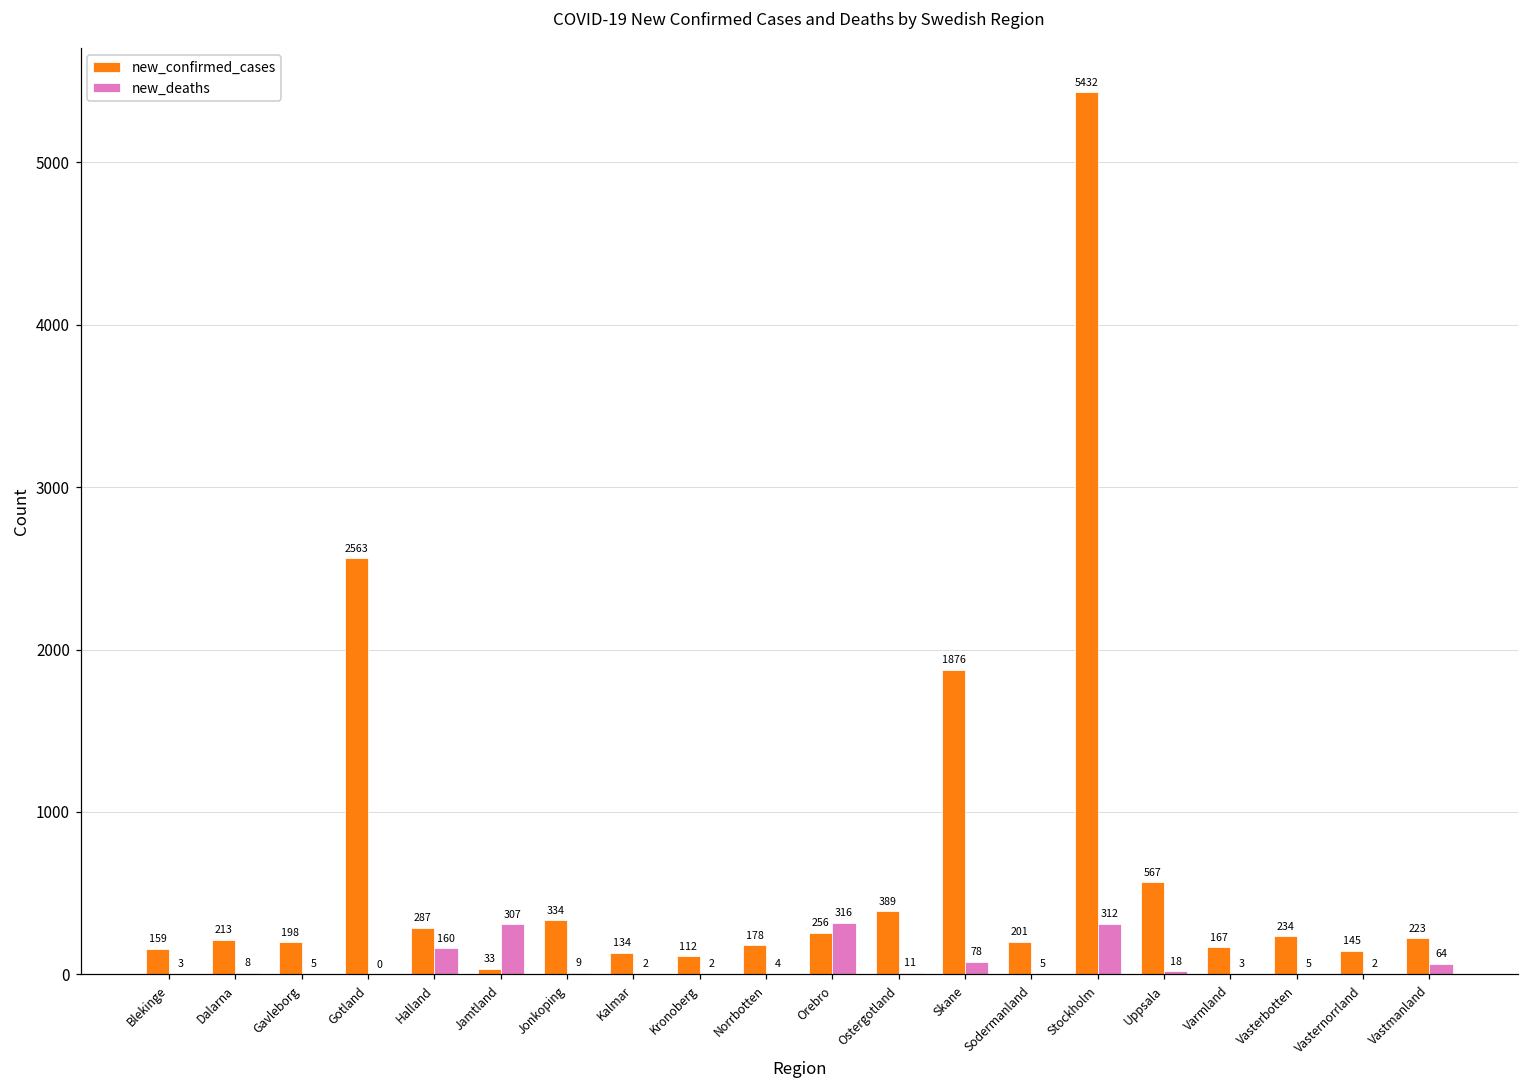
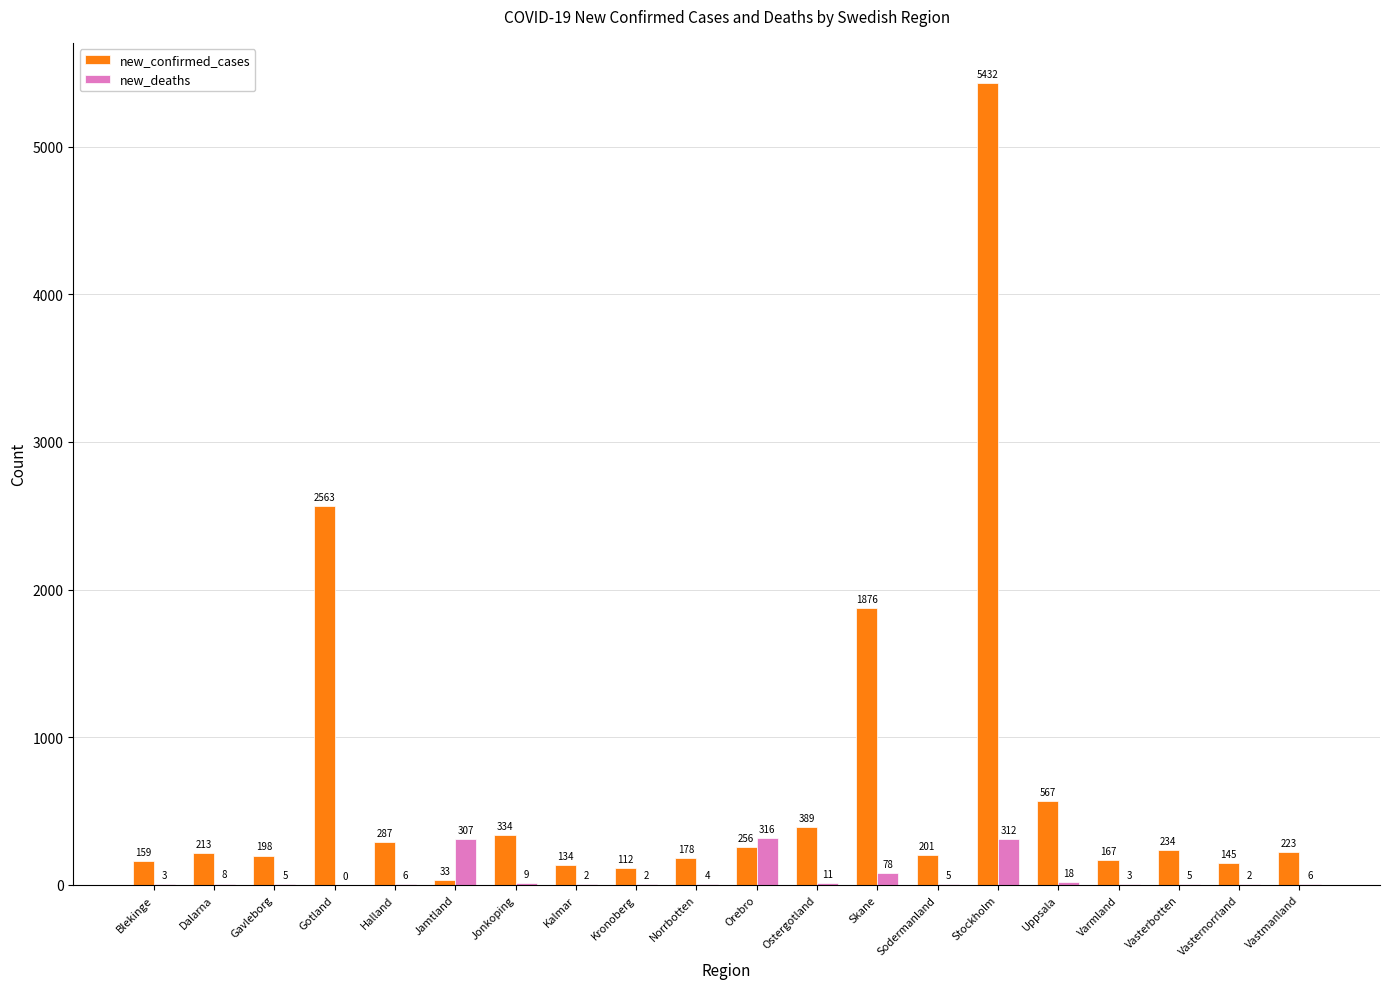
  {
    "new_confirmed_cases": {
      "Blekinge": 159,
      "Dalarna": 213,
      "Gavleborg": 198,
      "Gotland": 2563,
      "Halland": 287,
      "Jamtland": 33,
      "Jonkoping": 334,
      "Kalmar": 134,
      "Kronoberg": 112,
      "Norrbotten": 178,
      "Orebro": 256,
      "Ostergotland": 389,
      "Skane": 1876,
      "Sodermanland": 201,
      "Stockholm": 5432,
      "Uppsala": 567,
      "Varmland": 167,
      "Vasterbotten": 234,
      "Vasternorrland": 145,
      "Vastmanland": 223
    },
    "new_deaths": {
      "Blekinge": 3,
      "Dalarna": 8,
      "Gavleborg": 5,
      "Gotland": 0,
-     "Halland": 160,
+     "Halland": 6,
      "Jamtland": 307,
      "Jonkoping": 9,
      "Kalmar": 2,
      "Kronoberg": 2,
      "Norrbotten": 4,
      "Orebro": 316,
      "Ostergotland": 11,
      "Skane": 78,
      "Sodermanland": 5,
      "Stockholm": 312,
      "Uppsala": 18,
      "Varmland": 3,
      "Vasterbotten": 5,
      "Vasternorrland": 2,
-     "Vastmanland": 64
+     "Vastmanland": 6
    }
  }
